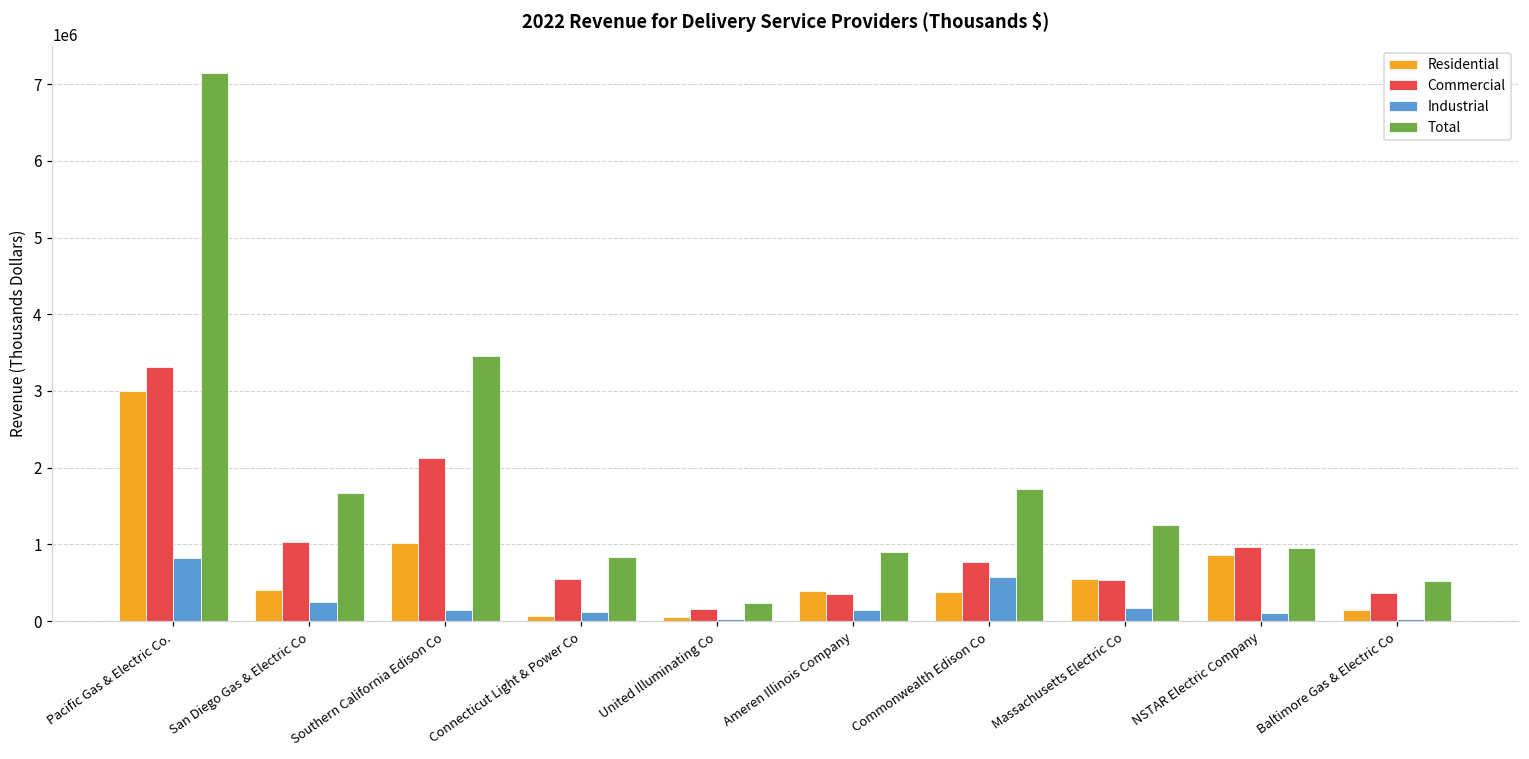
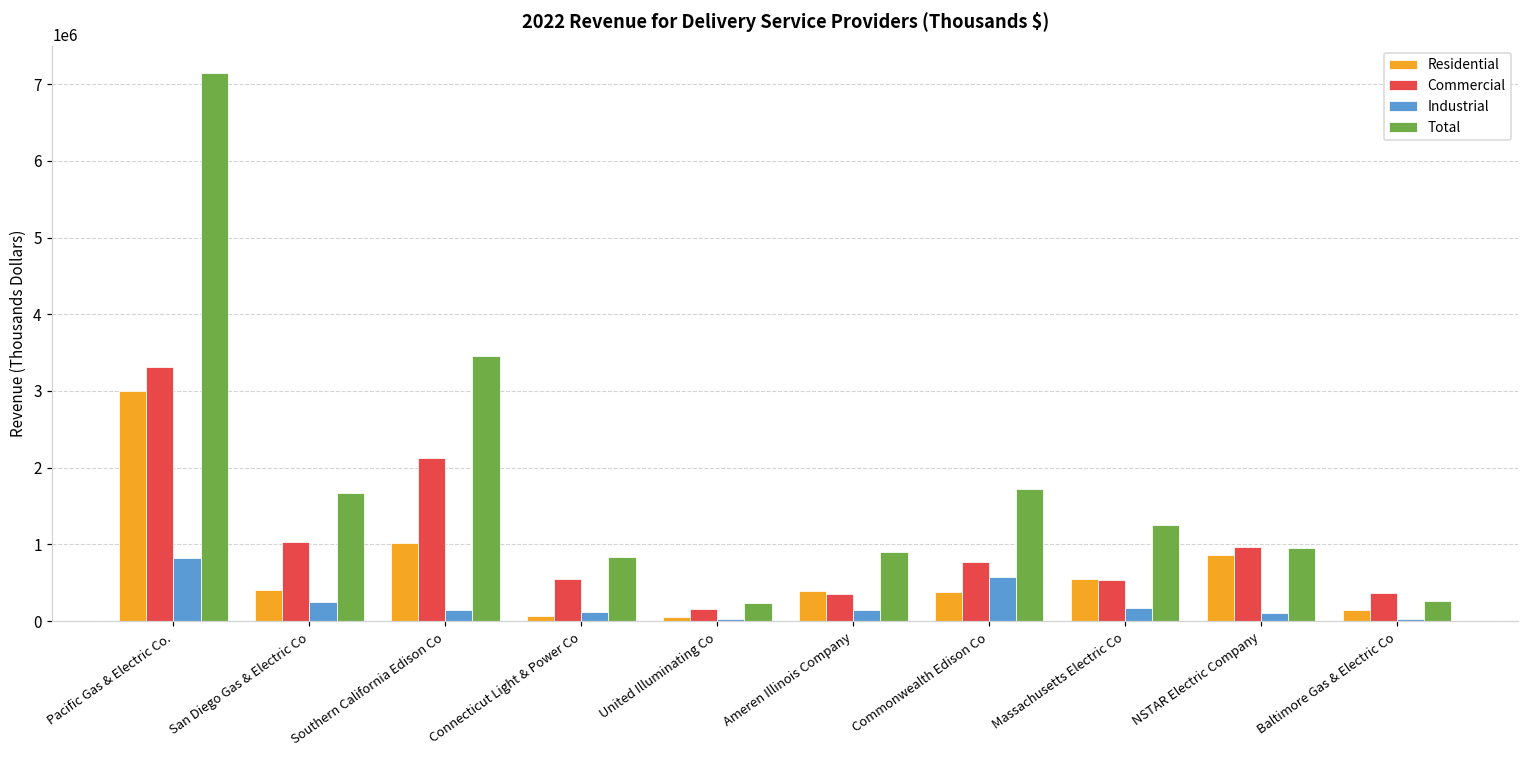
  {
    "Residential": {
      "Pacific Gas & Electric Co.": 3000000,
      "San Diego Gas & Electric Co": 400000,
      "Southern California Edison Co": 1000000,
      "Connecticut Light & Power Co": 100000,
      "United Illuminating Co": 100000,
      "Ameren Illinois Company": 400000,
      "Commonwealth Edison Co": 400000,
      "Massachusetts Electric Co": 600000,
      "NSTAR Electric Company": 900000,
      "Baltimore Gas & Electric Co": 100000
    },
    "Commercial": {
      "Pacific Gas & Electric Co.": 3300000,
      "San Diego Gas & Electric Co": 1000000,
      "Southern California Edison Co": 2100000,
      "Connecticut Light & Power Co": 500000,
      "United Illuminating Co": 200000,
      "Ameren Illinois Company": 400000,
      "Commonwealth Edison Co": 800000,
      "Massachusetts Electric Co": 500000,
      "NSTAR Electric Company": 1000000,
      "Baltimore Gas & Electric Co": 400000
    },
    "Industrial": {
      "Pacific Gas & Electric Co.": 800000,
      "San Diego Gas & Electric Co": 200000,
      "Southern California Edison Co": 100000,
      "Connecticut Light & Power Co": 100000,
      "Ameren Illinois Company": 100000,
      "Commonwealth Edison Co": 600000,
      "Massachusetts Electric Co": 200000,
      "NSTAR Electric Company": 100000
    },
    "Total": {
      "Pacific Gas & Electric Co.": 7100000,
      "San Diego Gas & Electric Co": 1700000,
      "Southern California Edison Co": 3500000,
      "Connecticut Light & Power Co": 800000,
      "United Illuminating Co": 200000,
      "Ameren Illinois Company": 900000,
      "Commonwealth Edison Co": 1700000,
      "Massachusetts Electric Co": 1300000,
      "NSTAR Electric Company": 1000000,
-     "Baltimore Gas & Electric Co": 500000
+     "Baltimore Gas & Electric Co": 300000
    }
  }
